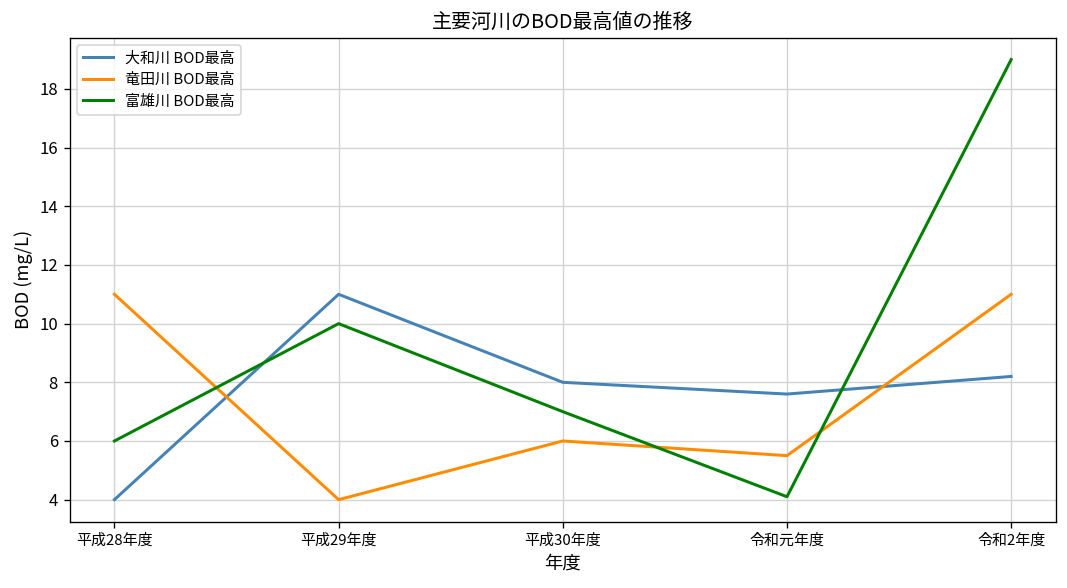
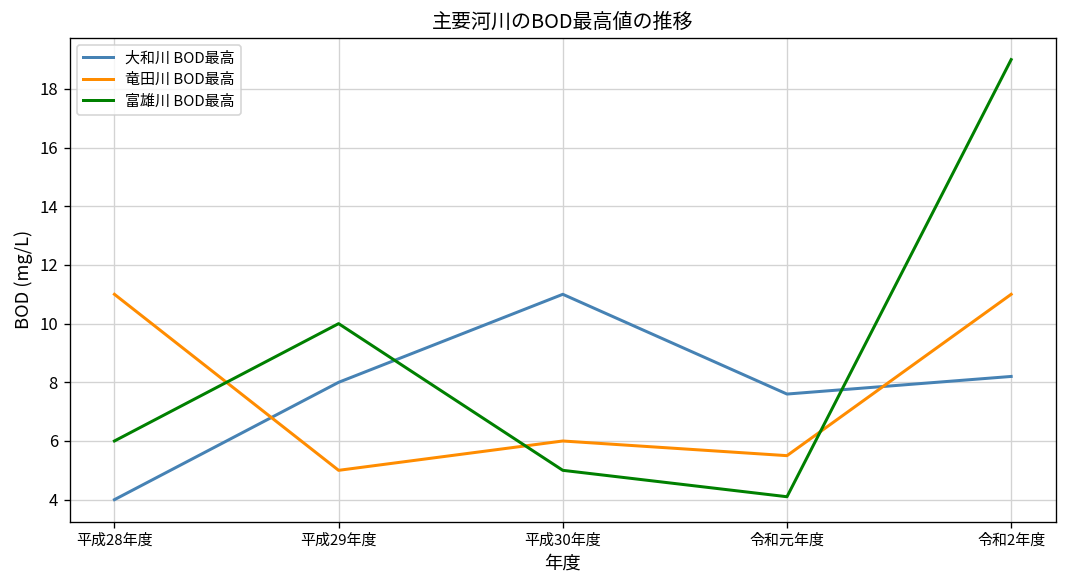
  {
    "大和川 BOD最高": {
      "平成28年度": 4,
-     "平成29年度": 11,
-     "平成30年度": 8,
+     "平成29年度": 8,
+     "平成30年度": 11,
      "令和元年度": 7.6,
      "令和2年度": 8.2
    },
    "竜田川 BOD最高": {
      "平成28年度": 11,
-     "平成29年度": 4,
+     "平成29年度": 5,
      "平成30年度": 6,
      "令和元年度": 5.5,
      "令和2年度": 11
    },
    "富雄川 BOD最高": {
      "平成28年度": 6,
      "平成29年度": 10,
-     "平成30年度": 7,
+     "平成30年度": 5,
      "令和元年度": 4,
      "令和2年度": 19
    }
  }
